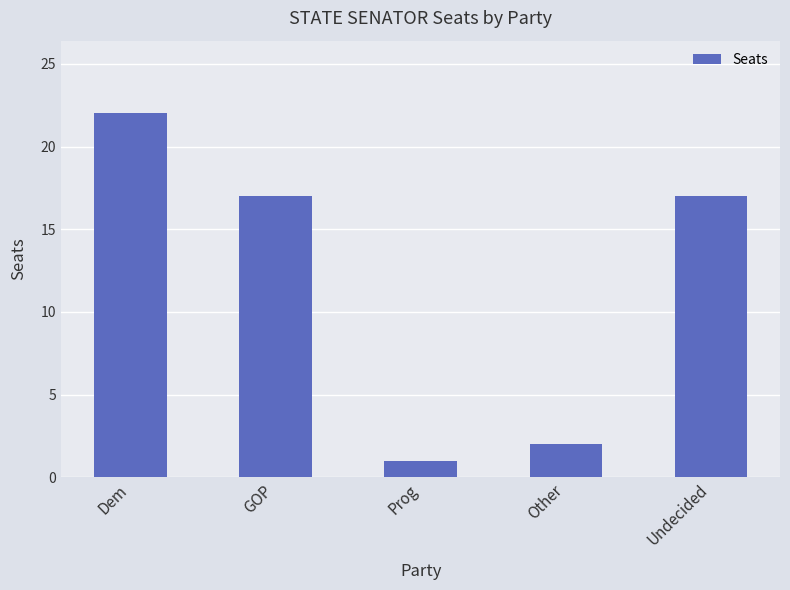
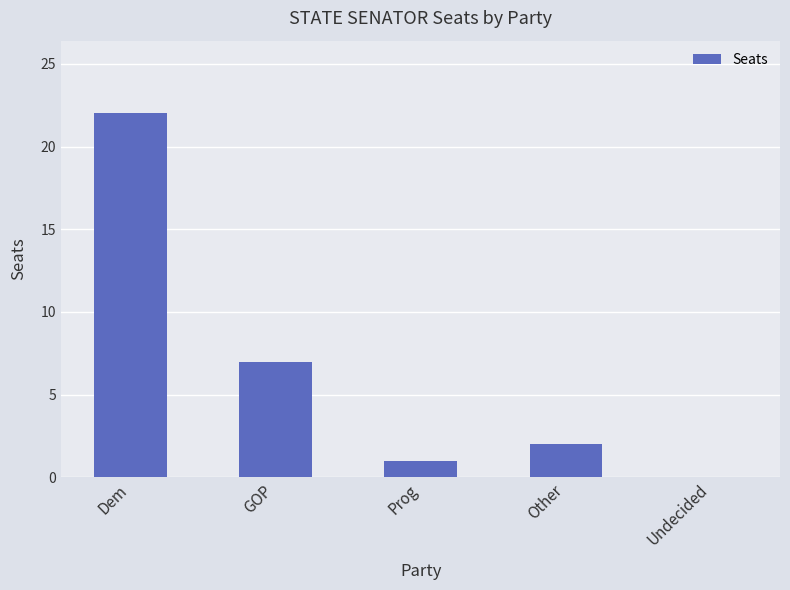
  {
    "Dem": 22,
-   "GOP": 17,
+   "GOP": 7,
    "Prog": 1,
    "Other": 2,
-   "Undecided": 17
+   "Undecided": 0
  }
